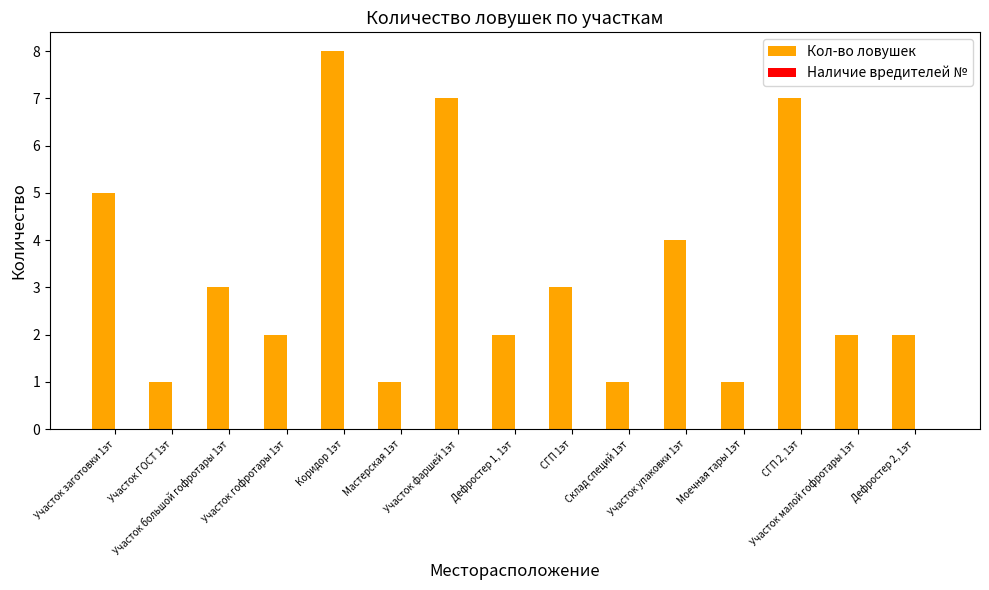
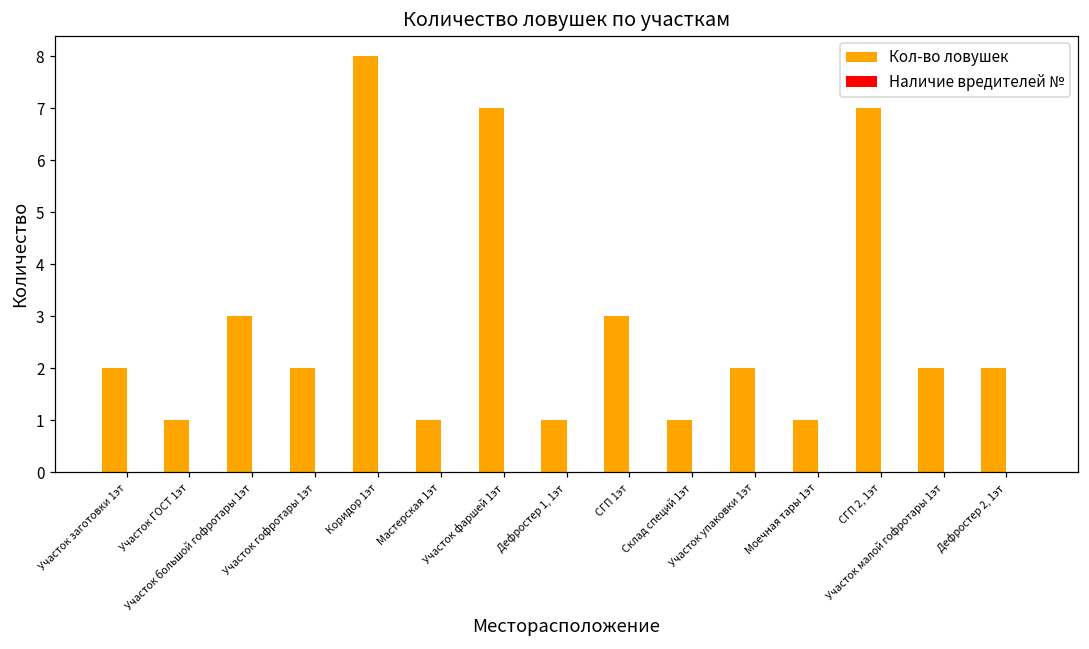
  {
    "Кол-во ловушек": {
-     "Участок заготовки 1эт": 5,
+     "Участок заготовки 1эт": 2,
      "Участок ГОСТ 1эт": 1,
      "Участок большой гофротары 1эт": 3,
      "Участок гофротары 1эт": 2,
      "Коридор 1эт": 8,
      "Мастерская 1эт": 1,
      "Участок фаршей 1эт": 7,
-     "Дефростер 1, 1эт": 2,
+     "Дефростер 1, 1эт": 1,
      "СГП 1эт": 3,
      "Склад специй 1эт": 1,
-     "Участок упаковки 1эт": 4,
+     "Участок упаковки 1эт": 2,
      "Моечная тары 1эт": 1,
      "СГП 2, 1эт": 7,
      "Участок малой гофротары 1эт": 2,
      "Дефростер 2, 1эт": 2
    },
    "Наличие вредителей №": {
      "Участок заготовки 1эт": 0,
      "Участок ГОСТ 1эт": 0,
      "Участок большой гофротары 1эт": 0,
      "Участок гофротары 1эт": 0,
      "Коридор 1эт": 0,
      "Мастерская 1эт": 0,
      "Участок фаршей 1эт": 0,
      "Дефростер 1, 1эт": 0,
      "СГП 1эт": 0,
      "Склад специй 1эт": 0,
      "Участок упаковки 1эт": 0,
      "Моечная тары 1эт": 0,
      "СГП 2, 1эт": 0,
      "Участок малой гофротары 1эт": 0,
      "Дефростер 2, 1эт": 0
    }
  }
